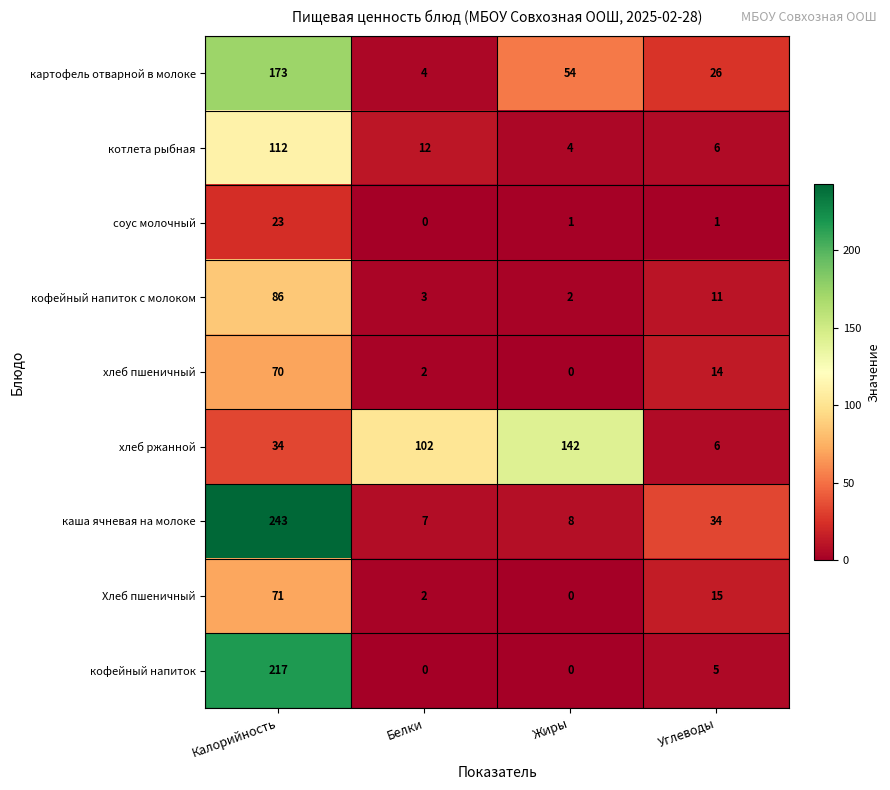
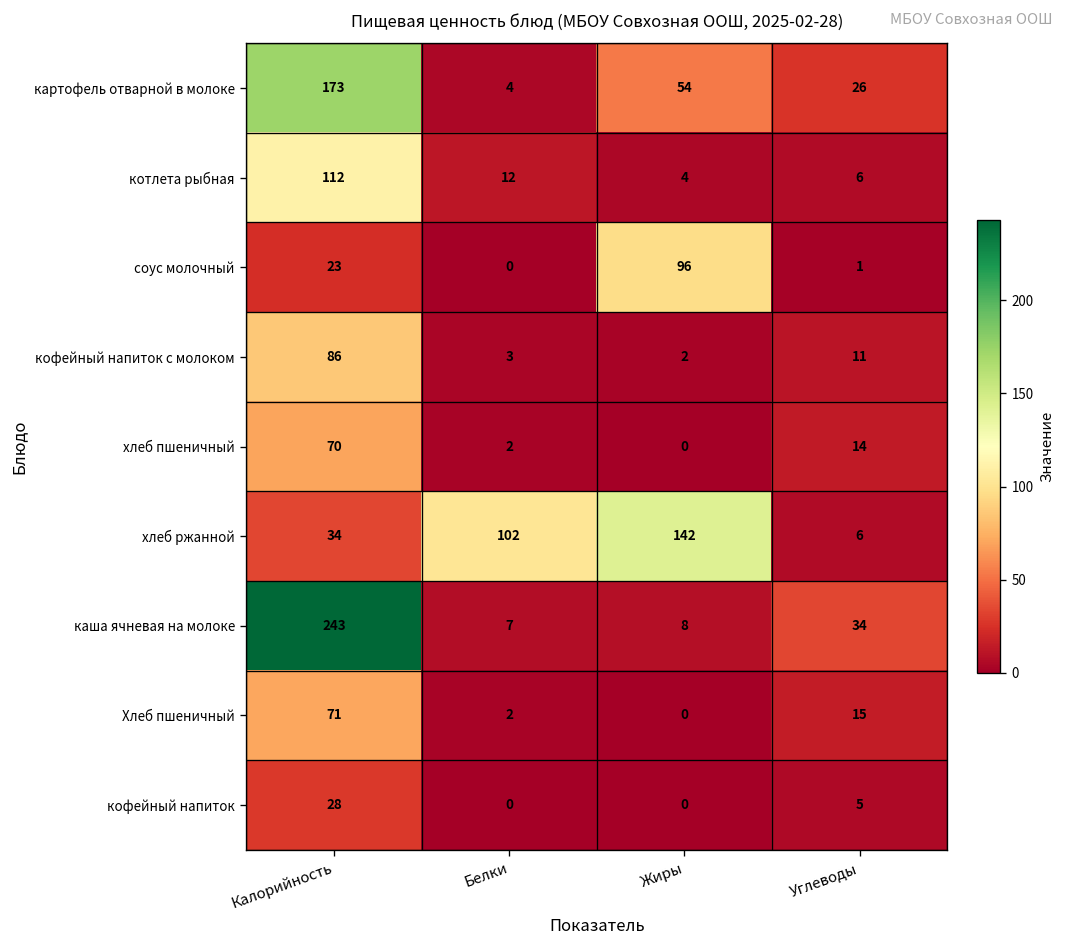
  {
    "картофель отварной в молоке": {
      "Калорийность": 173,
      "Белки": 4,
      "Жиры": 54,
      "Углеводы": 26
    },
    "котлета рыбная": {
      "Калорийность": 112,
      "Белки": 12,
      "Жиры": 4,
      "Углеводы": 6
    },
    "соус молочный": {
      "Калорийность": 23,
      "Белки": 0,
-     "Жиры": 1,
+     "Жиры": 96,
      "Углеводы": 1
    },
    "кофейный напиток с молоком": {
      "Калорийность": 86,
      "Белки": 3,
      "Жиры": 2,
      "Углеводы": 11
    },
    "хлеб пшеничный": {
      "Калорийность": 70,
      "Белки": 2,
      "Жиры": 0,
      "Углеводы": 14
    },
    "хлеб ржанной": {
      "Калорийность": 34,
      "Белки": 102,
      "Жиры": 142,
      "Углеводы": 6
    },
    "каша ячневая на молоке": {
      "Калорийность": 243,
      "Белки": 7,
      "Жиры": 8,
      "Углеводы": 34
    },
    "Хлеб пшеничный": {
      "Калорийность": 71,
      "Белки": 2,
      "Жиры": 0,
      "Углеводы": 15
    },
    "кофейный напиток": {
-     "Калорийность": 217,
+     "Калорийность": 28,
      "Белки": 0,
      "Жиры": 0,
      "Углеводы": 5
    }
  }
